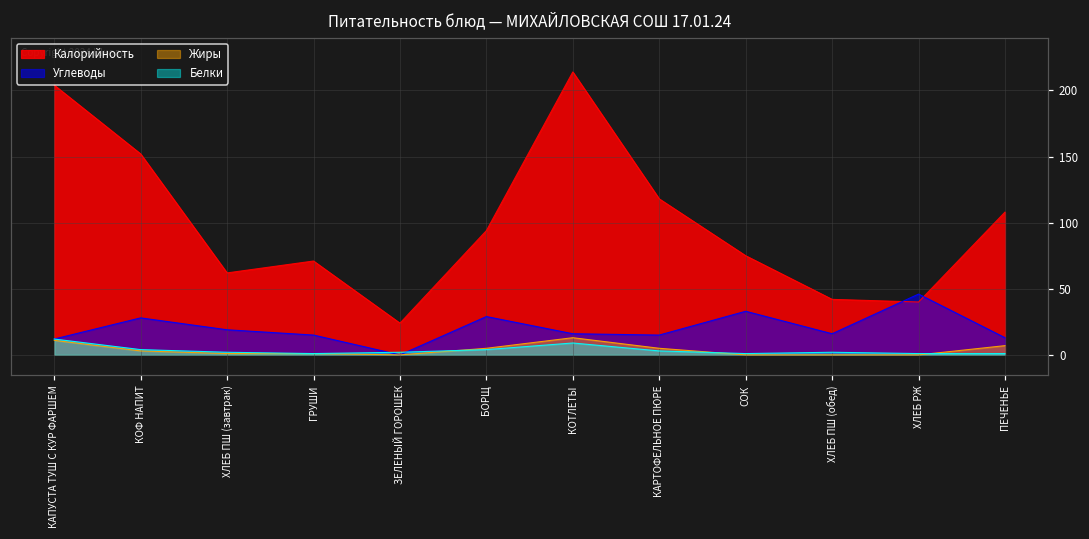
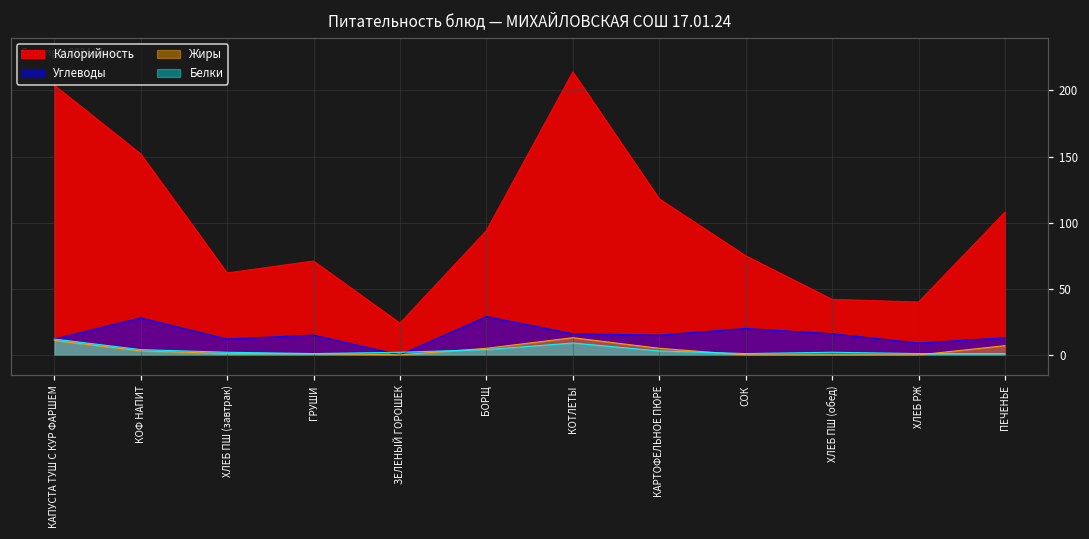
  {
    "Калорийность": {
      "КОФ НАПИТ": 152,
      "ХЛЕБ ПШ (завтрак)": 62,
      "ГРУШИ": 71,
      "ЗЕЛЕНЫЙ ГОРОШЕК": 24,
      "БОРЩ": 94,
      "КОТЛЕТЫ": 214,
      "КАРТОФЕЛЬНОЕ ПЮРЕ": 118,
      "СОК": 75,
      "ХЛЕБ ПШ (обед)": 42,
      "ХЛЕБ РЖ": 40,
      "ПЕЧЕНЬЕ": 108
    },
    "Углеводы": {
      "КОФ НАПИТ": 28,
-     "ХЛЕБ ПШ (завтрак)": 19,
+     "ХЛЕБ ПШ (завтрак)": 12,
      "ГРУШИ": 15,
      "БОРЩ": 29,
      "КОТЛЕТЫ": 16,
      "КАРТОФЕЛЬНОЕ ПЮРЕ": 15,
-     "СОК": 33,
+     "СОК": 20,
      "ХЛЕБ ПШ (обед)": 16,
-     "ХЛЕБ РЖ": 46,
+     "ХЛЕБ РЖ": 9,
      "ПЕЧЕНЬЕ": 13
    },
    "Жиры": {
      "КОТЛЕТЫ": 13,
      "ПЕЧЕНЬЕ": 7
    },
    "Белки": {
      "КОТЛЕТЫ": 9,
      "ПЕЧЕНЬЕ": 1
    }
  }
